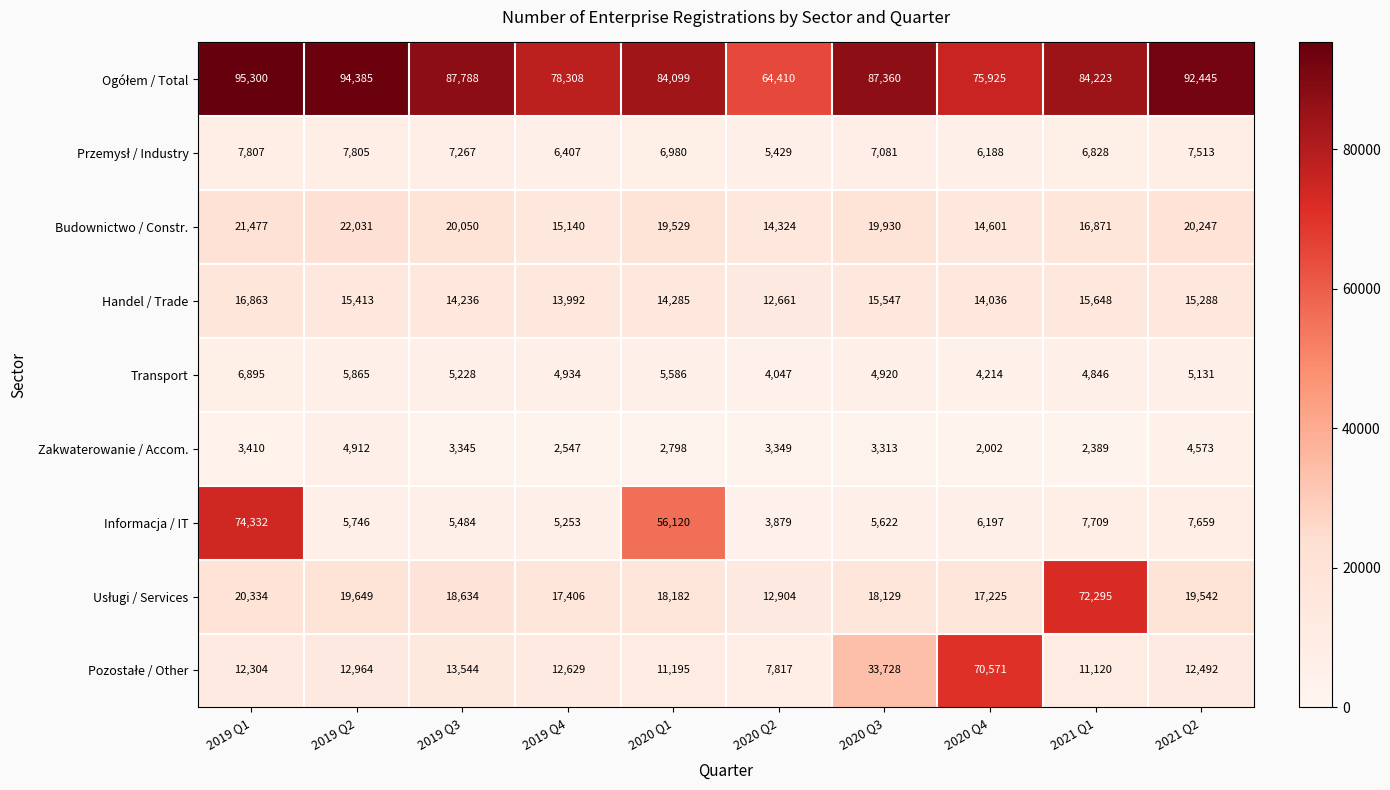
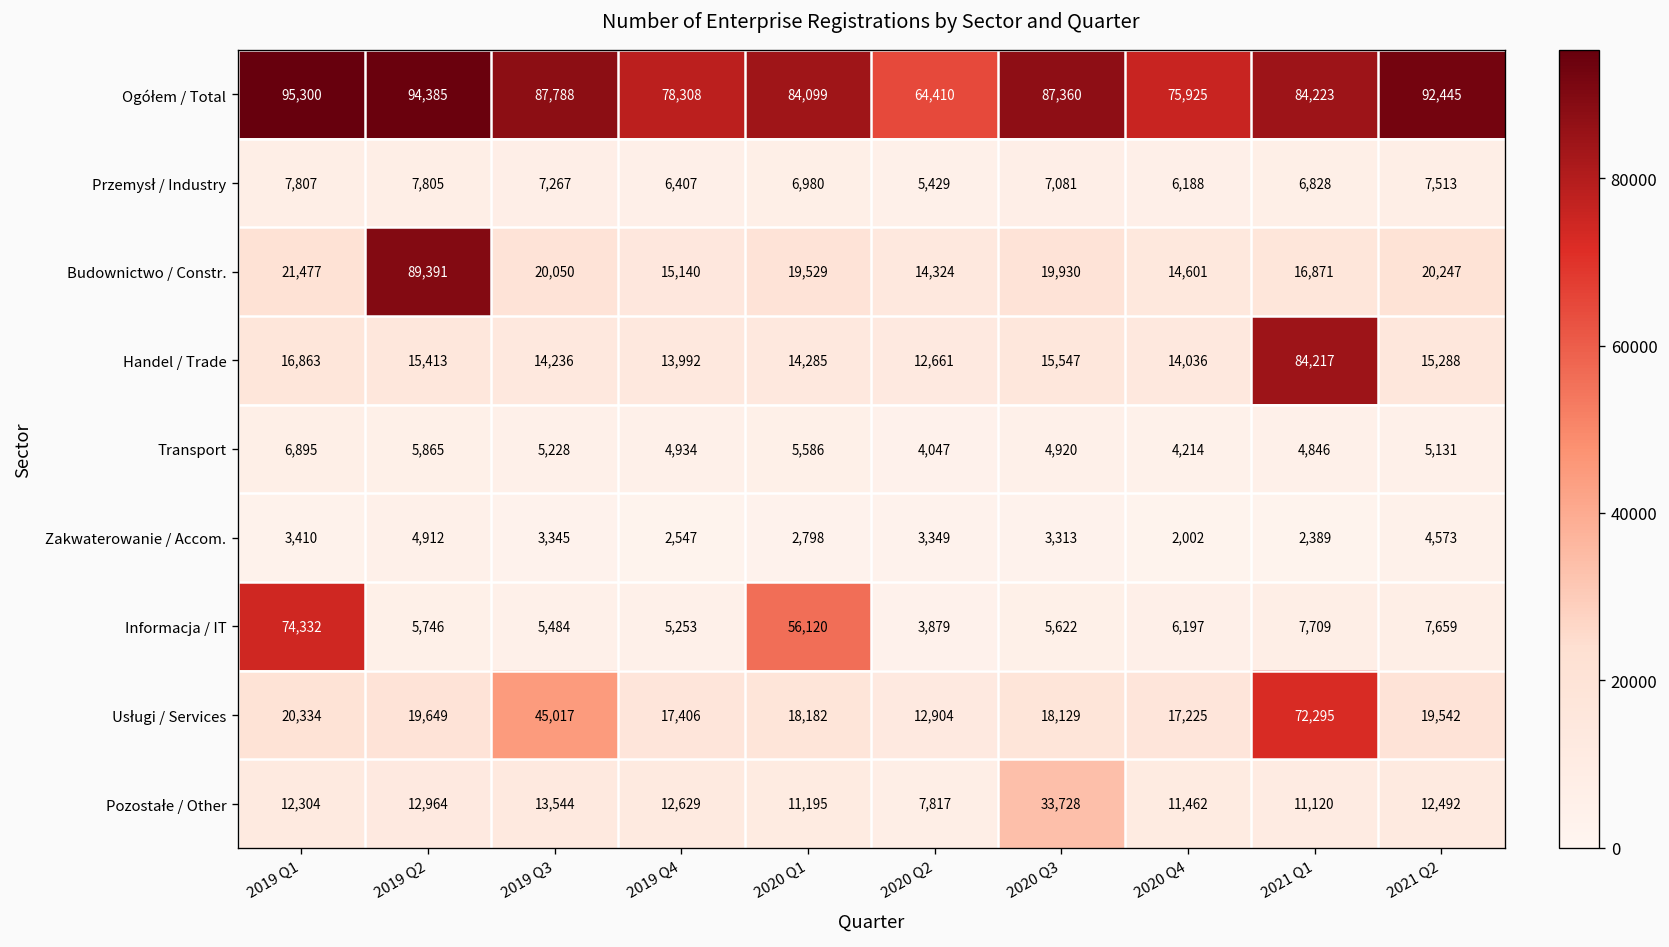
  {
    "Ogółem / Total": {
      "2019 Q1": "95,300",
      "2019 Q2": "94,385",
      "2019 Q3": "87,788",
      "2019 Q4": "78,308",
      "2020 Q1": "84,099",
      "2020 Q2": "64,410",
      "2020 Q3": "87,360",
      "2020 Q4": "75,925",
      "2021 Q1": "84,223",
      "2021 Q2": "92,445"
    },
    "Przemysł / Industry": {
      "2019 Q1": "7,807",
      "2019 Q2": "7,805",
      "2019 Q3": "7,267",
      "2019 Q4": "6,407",
      "2020 Q1": "6,980",
      "2020 Q2": "5,429",
      "2020 Q3": "7,081",
      "2020 Q4": "6,188",
      "2021 Q1": "6,828",
      "2021 Q2": "7,513"
    },
    "Budownictwo / Constr.": {
      "2019 Q1": "21,477",
-     "2019 Q2": "22,031",
+     "2019 Q2": "89,391",
      "2019 Q3": "20,050",
      "2019 Q4": "15,140",
      "2020 Q1": "19,529",
      "2020 Q2": "14,324",
      "2020 Q3": "19,930",
      "2020 Q4": "14,601",
      "2021 Q1": "16,871",
      "2021 Q2": "20,247"
    },
    "Handel / Trade": {
      "2019 Q1": "16,863",
      "2019 Q2": "15,413",
      "2019 Q3": "14,236",
      "2019 Q4": "13,992",
      "2020 Q1": "14,285",
      "2020 Q2": "12,661",
      "2020 Q3": "15,547",
      "2020 Q4": "14,036",
-     "2021 Q1": "15,648",
+     "2021 Q1": "84,217",
      "2021 Q2": "15,288"
    },
    "Transport": {
      "2019 Q1": "6,895",
      "2019 Q2": "5,865",
      "2019 Q3": "5,228",
      "2019 Q4": "4,934",
      "2020 Q1": "5,586",
      "2020 Q2": "4,047",
      "2020 Q3": "4,920",
      "2020 Q4": "4,214",
      "2021 Q1": "4,846",
      "2021 Q2": "5,131"
    },
    "Zakwaterowanie / Accom.": {
      "2019 Q1": "3,410",
      "2019 Q2": "4,912",
      "2019 Q3": "3,345",
      "2019 Q4": "2,547",
      "2020 Q1": "2,798",
      "2020 Q2": "3,349",
      "2020 Q3": "3,313",
      "2020 Q4": "2,002",
      "2021 Q1": "2,389",
      "2021 Q2": "4,573"
    },
    "Informacja / IT": {
      "2019 Q1": "74,332",
      "2019 Q2": "5,746",
      "2019 Q3": "5,484",
      "2019 Q4": "5,253",
      "2020 Q1": "56,120",
      "2020 Q2": "3,879",
      "2020 Q3": "5,622",
      "2020 Q4": "6,197",
      "2021 Q1": "7,709",
      "2021 Q2": "7,659"
    },
    "Usługi / Services": {
      "2019 Q1": "20,334",
      "2019 Q2": "19,649",
-     "2019 Q3": "18,634",
+     "2019 Q3": "45,017",
      "2019 Q4": "17,406",
      "2020 Q1": "18,182",
      "2020 Q2": "12,904",
      "2020 Q3": "18,129",
      "2020 Q4": "17,225",
      "2021 Q1": "72,295",
      "2021 Q2": "19,542"
    },
    "Pozostałe / Other": {
      "2019 Q1": "12,304",
      "2019 Q2": "12,964",
      "2019 Q3": "13,544",
      "2019 Q4": "12,629",
      "2020 Q1": "11,195",
      "2020 Q2": "7,817",
      "2020 Q3": "33,728",
-     "2020 Q4": "70,571",
+     "2020 Q4": "11,462",
      "2021 Q1": "11,120",
      "2021 Q2": "12,492"
    }
  }
